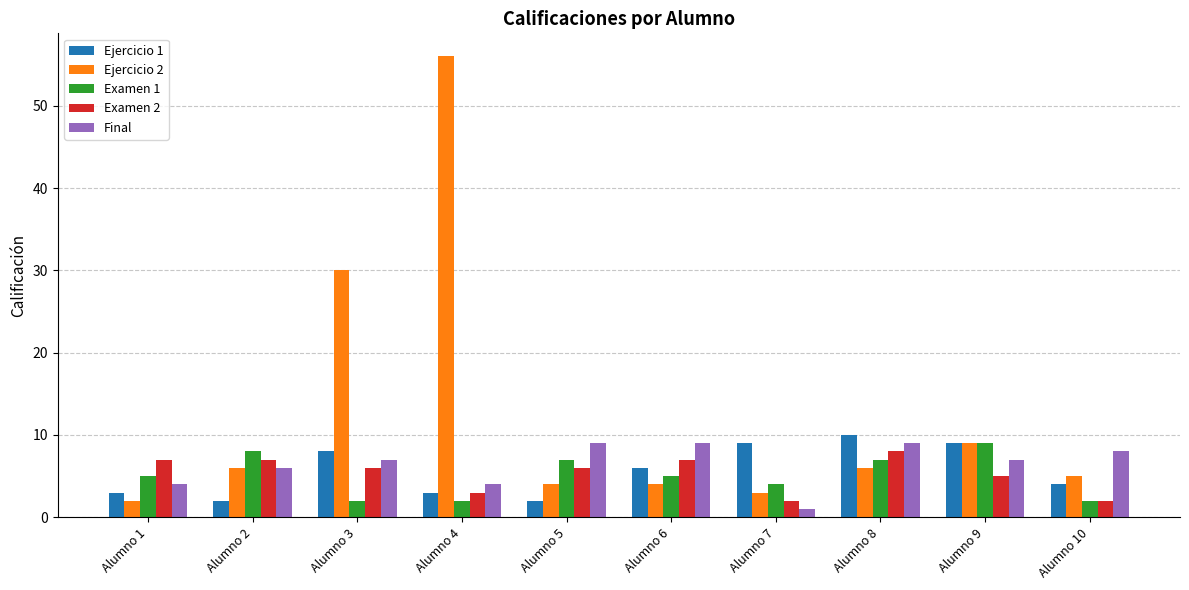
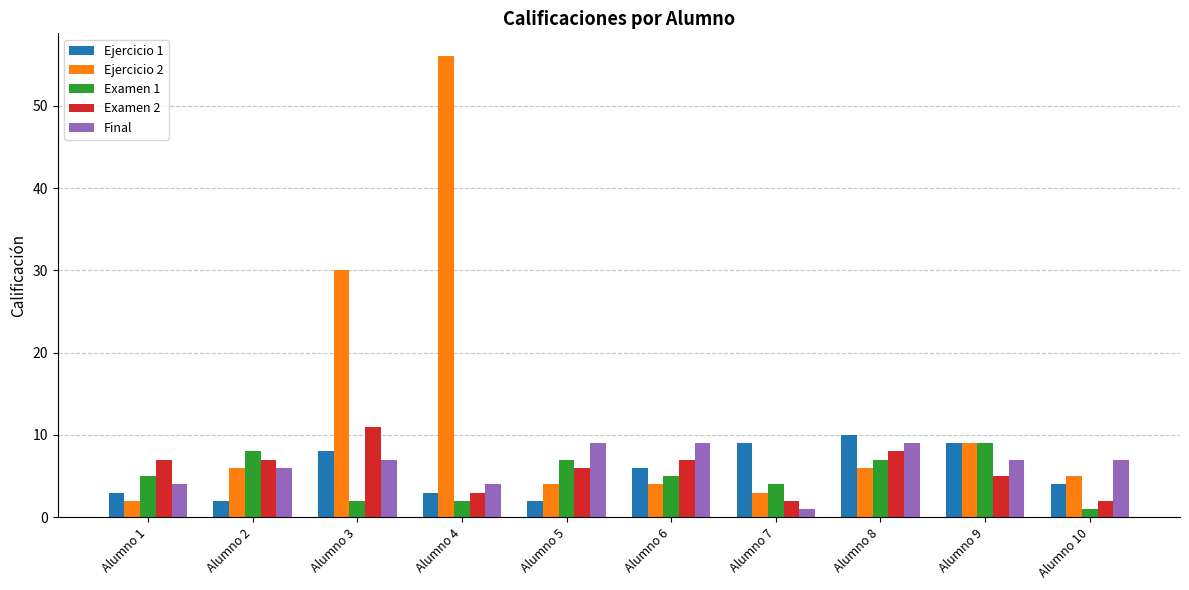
  {
    "Ejercicio 1": {
      "Alumno 1": 3,
      "Alumno 2": 2,
      "Alumno 3": 8,
      "Alumno 4": 3,
      "Alumno 5": 2,
      "Alumno 6": 6,
      "Alumno 7": 9,
      "Alumno 8": 10,
      "Alumno 9": 9,
      "Alumno 10": 4
    },
    "Ejercicio 2": {
      "Alumno 1": 2,
      "Alumno 2": 6,
      "Alumno 3": 30,
      "Alumno 4": 56,
      "Alumno 5": 4,
      "Alumno 6": 4,
      "Alumno 7": 3,
      "Alumno 8": 6,
      "Alumno 9": 9,
      "Alumno 10": 5
    },
    "Examen 1": {
      "Alumno 1": 5,
      "Alumno 2": 8,
      "Alumno 3": 2,
      "Alumno 4": 2,
      "Alumno 5": 7,
      "Alumno 6": 5,
      "Alumno 7": 4,
      "Alumno 8": 7,
      "Alumno 9": 9,
-     "Alumno 10": 2
+     "Alumno 10": 1
    },
    "Examen 2": {
      "Alumno 1": 7,
      "Alumno 2": 7,
-     "Alumno 3": 6,
+     "Alumno 3": 11,
      "Alumno 4": 3,
      "Alumno 5": 6,
      "Alumno 6": 7,
      "Alumno 7": 2,
      "Alumno 8": 8,
      "Alumno 9": 5,
      "Alumno 10": 2
    },
    "Final": {
      "Alumno 1": 4,
      "Alumno 2": 6,
      "Alumno 3": 7,
      "Alumno 4": 4,
      "Alumno 5": 9,
      "Alumno 6": 9,
      "Alumno 7": 1,
      "Alumno 8": 9,
      "Alumno 9": 7,
-     "Alumno 10": 8
+     "Alumno 10": 7
    }
  }
